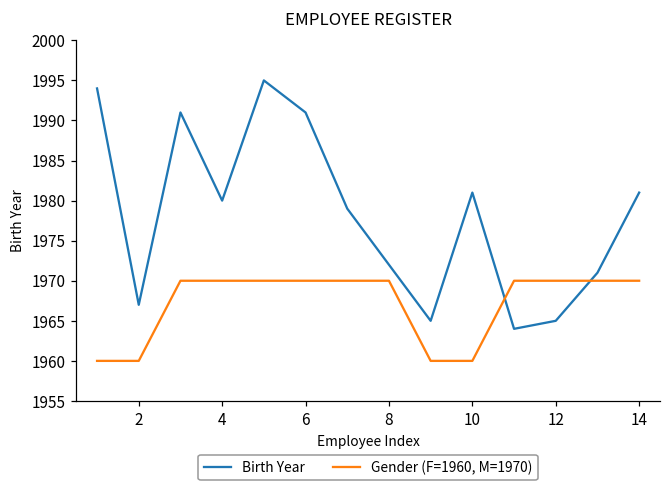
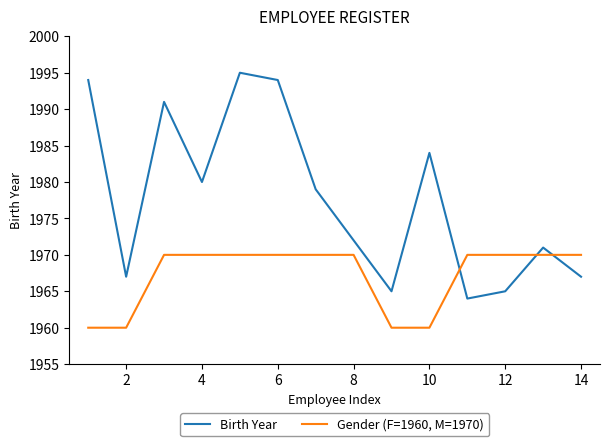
  {
    "Birth Year": {
      "2": 1967,
      "4": 1980,
-     "6": 1991,
+     "6": 1994,
      "8": 1972,
-     "10": 1981,
+     "10": 1984,
      "12": 1965,
-     "14": 1981
+     "14": 1967
    },
    "Gender (F=1960, M=1970)": {
      "2": 1960,
      "4": 1970,
      "6": 1970,
      "8": 1970,
      "10": 1960,
      "12": 1970,
      "14": 1970
    }
  }
